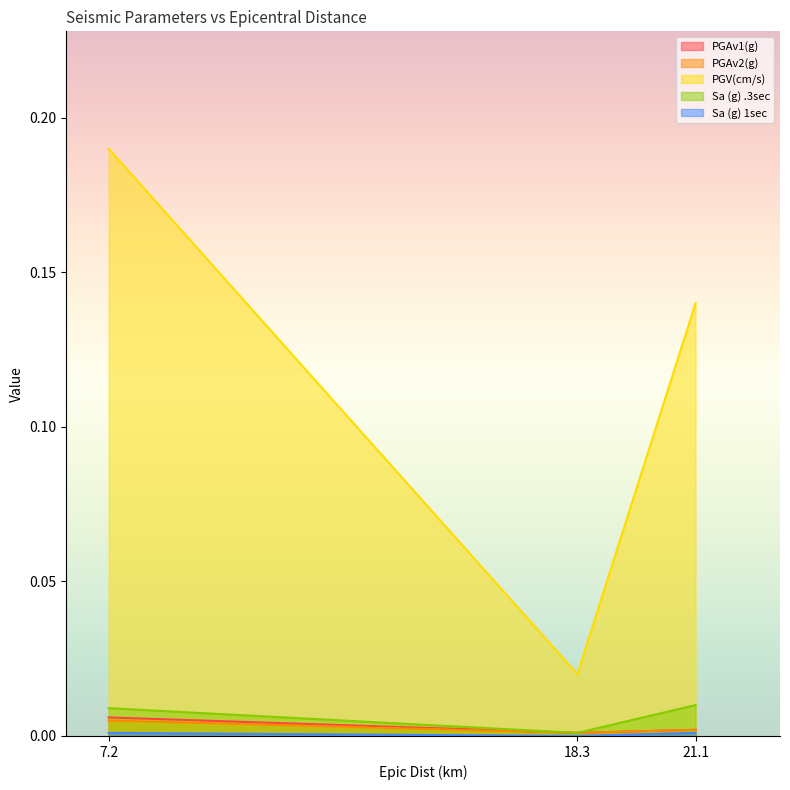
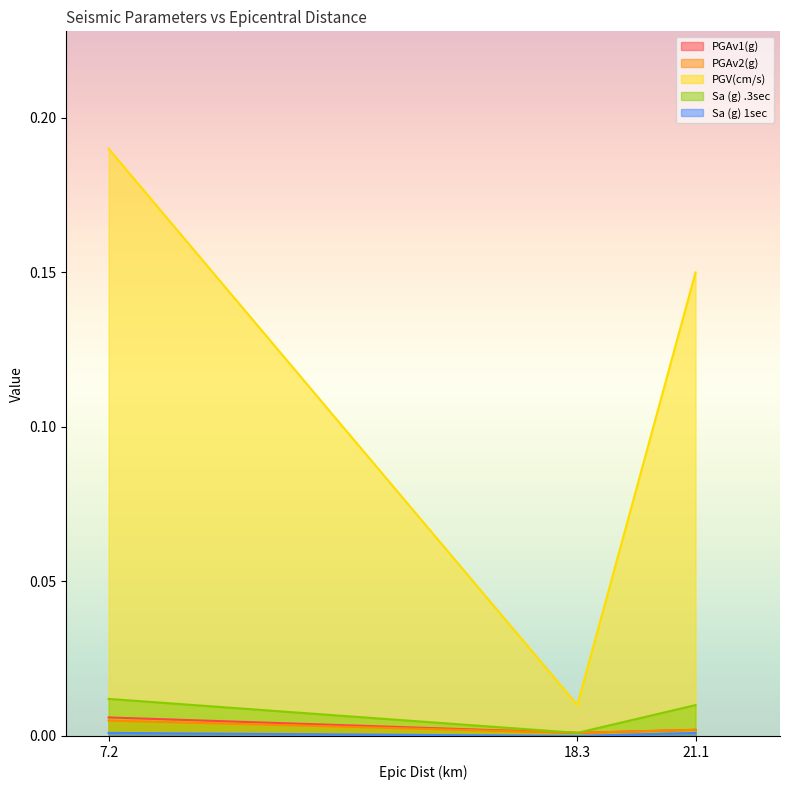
  {
    "PGAv1(g)": {
      "7.2": 0.006
    },
    "PGAv2(g)": {
      "7.2": 0.005
    },
    "PGV(cm/s)": {
      "7.2": 0.19,
-     "18.3": 0.02,
-     "21.1": 0.14
+     "18.3": 0.01,
+     "21.1": 0.15
    },
    "Sa (g) .3sec": {
-     "7.2": 0.009,
+     "7.2": 0.012,
      "21.1": 0.010
    },
    "Sa (g) 1sec": {
      "7.2": 0.001,
      "18.3": 0.000,
      "21.1": 0.001
    }
  }
